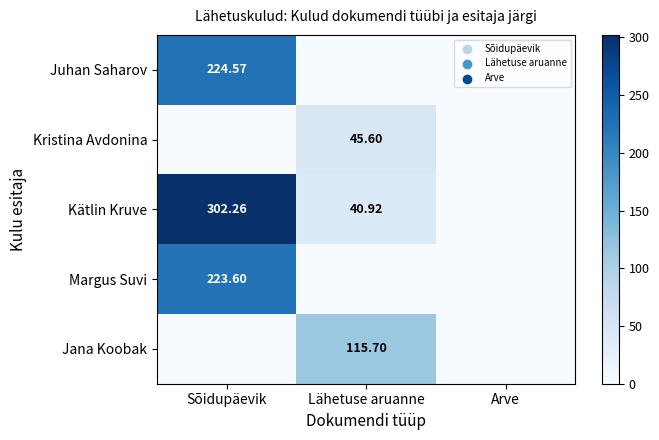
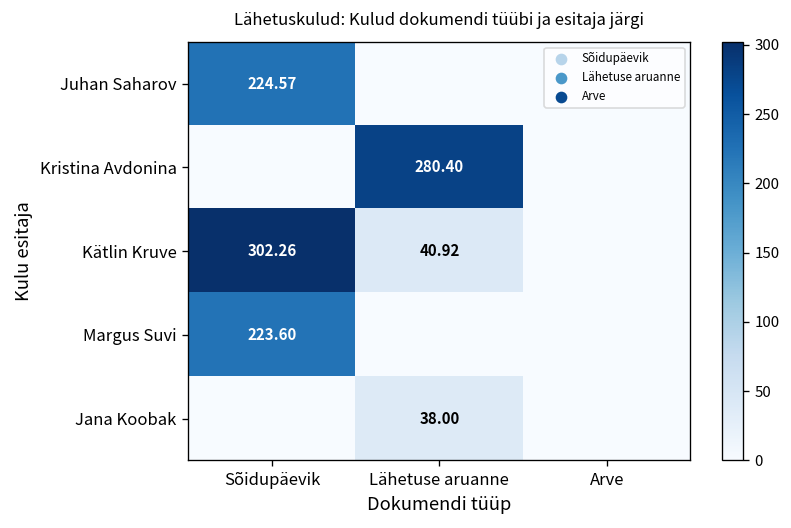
  {
    "Juhan Saharov": {
      "Sõidupäevik": 224.57
    },
    "Kristina Avdonina": {
-     "Lähetuse aruanne": 45.60
+     "Lähetuse aruanne": 280.40
    },
    "Kätlin Kruve": {
      "Sõidupäevik": 302.26,
      "Lähetuse aruanne": 40.92
    },
    "Margus Suvi": {
      "Sõidupäevik": 223.60
    },
    "Jana Koobak": {
-     "Lähetuse aruanne": 115.70
+     "Lähetuse aruanne": 38.00
    }
  }
